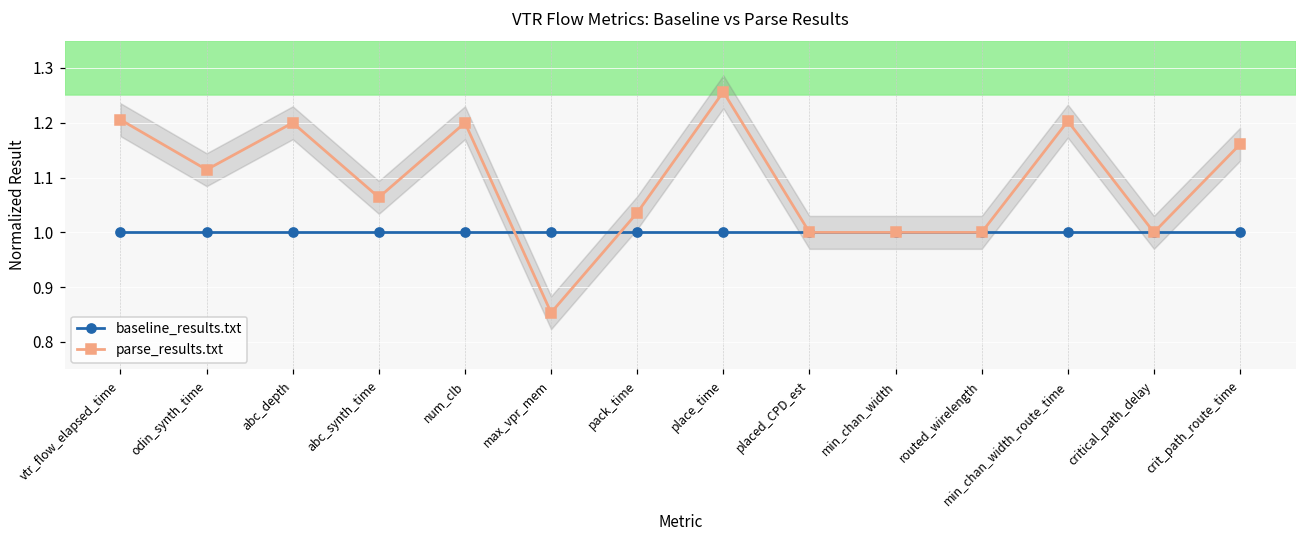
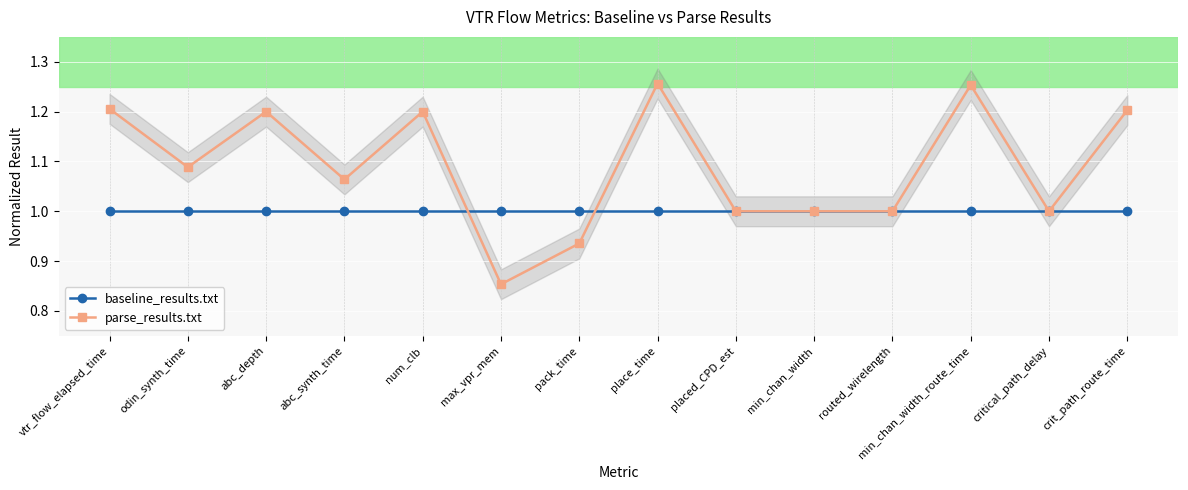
  {
    "baseline_results.txt": {
      "vtr_flow_elapsed_time": 1.00,
      "odin_synth_time": 1.00,
      "abc_depth": 1.00,
      "abc_synth_time": 1.00,
      "num_clb": 1.00,
      "max_vpr_mem": 1.00,
      "pack_time": 1.00,
      "place_time": 1.00,
      "min_chan_width_route_time": 1.00,
      "crit_path_route_time": 1.00
    },
    "parse_results.txt": {
      "vtr_flow_elapsed_time": 1.21,
-     "odin_synth_time": 1.11,
+     "odin_synth_time": 1.09,
      "abc_depth": 1.20,
      "abc_synth_time": 1.06,
      "num_clb": 1.20,
      "max_vpr_mem": 0.85,
-     "pack_time": 1.04,
+     "pack_time": 0.94,
      "place_time": 1.26,
-     "min_chan_width_route_time": 1.20,
-     "crit_path_route_time": 1.16
+     "min_chan_width_route_time": 1.25,
+     "crit_path_route_time": 1.20
    }
  }
